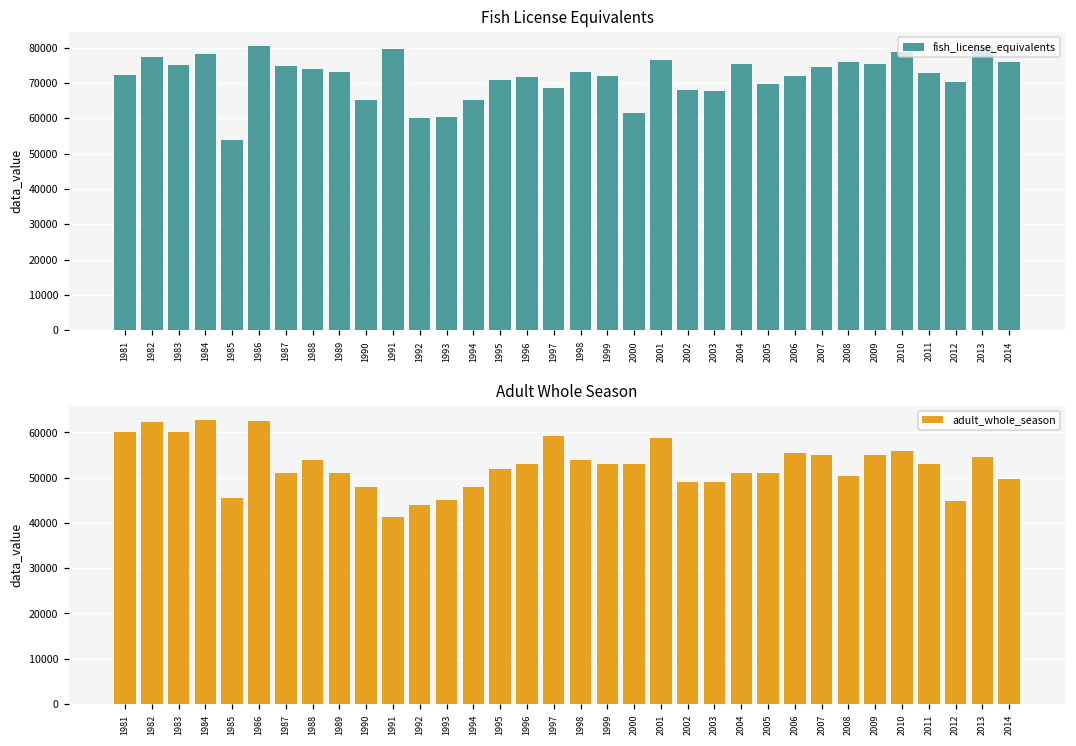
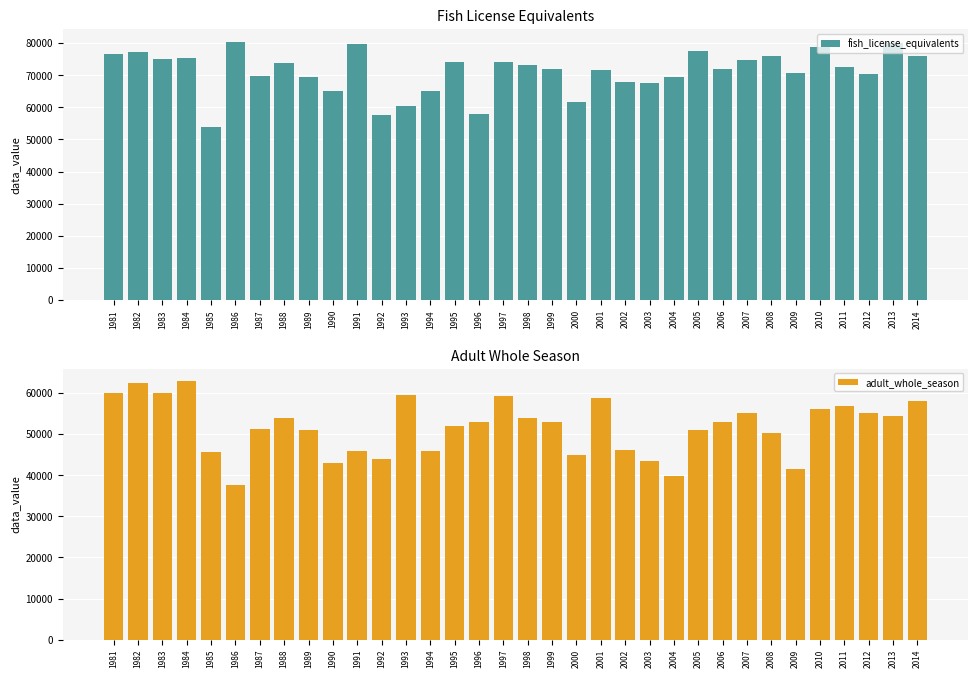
  {
    "Fish License Equivalents": {
-     "1981": 72000,
+     "1981": 77000,
      "1982": 77000,
      "1983": 75000,
-     "1984": 78000,
+     "1984": 75000,
      "1985": 54000,
      "1986": 80000,
-     "1987": 75000,
+     "1987": 70000,
      "1988": 74000,
-     "1989": 73000,
+     "1989": 69000,
      "1990": 65000,
      "1991": 80000,
-     "1992": 60000,
+     "1992": 58000,
      "1993": 60000,
      "1994": 65000,
-     "1995": 71000,
-     "1996": 72000,
-     "1997": 69000,
+     "1995": 74000,
+     "1996": 58000,
+     "1997": 74000,
      "1998": 73000,
      "1999": 72000,
      "2000": 62000,
-     "2001": 76000,
+     "2001": 72000,
      "2002": 68000,
      "2003": 68000,
-     "2004": 75000,
-     "2005": 70000,
+     "2004": 70000,
+     "2005": 78000,
      "2006": 72000,
      "2007": 75000,
      "2008": 76000,
-     "2009": 75000,
+     "2009": 71000,
      "2011": 73000,
      "2012": 70000,
      "2014": 76000
    },
    "Adult Whole Season": {
      "1981": 60000,
      "1982": 62000,
      "1983": 60000,
      "1984": 63000,
      "1985": 46000,
-     "1986": 63000,
+     "1986": 38000,
      "1987": 51000,
      "1988": 54000,
      "1989": 51000,
-     "1990": 48000,
-     "1991": 41000,
+     "1990": 43000,
+     "1991": 46000,
      "1992": 44000,
-     "1993": 45000,
-     "1994": 48000,
+     "1993": 60000,
+     "1994": 46000,
      "1995": 52000,
      "1996": 53000,
      "1997": 59000,
      "1998": 54000,
      "1999": 53000,
-     "2000": 53000,
+     "2000": 45000,
      "2001": 59000,
-     "2002": 49000,
-     "2003": 49000,
-     "2004": 51000,
+     "2002": 46000,
+     "2003": 43000,
+     "2004": 40000,
      "2005": 51000,
-     "2006": 55000,
+     "2006": 53000,
      "2007": 55000,
      "2008": 50000,
-     "2009": 55000,
+     "2009": 42000,
      "2010": 56000,
-     "2011": 53000,
-     "2012": 45000,
+     "2011": 57000,
+     "2012": 55000,
      "2013": 54000,
-     "2014": 50000
+     "2014": 58000
    }
  }
